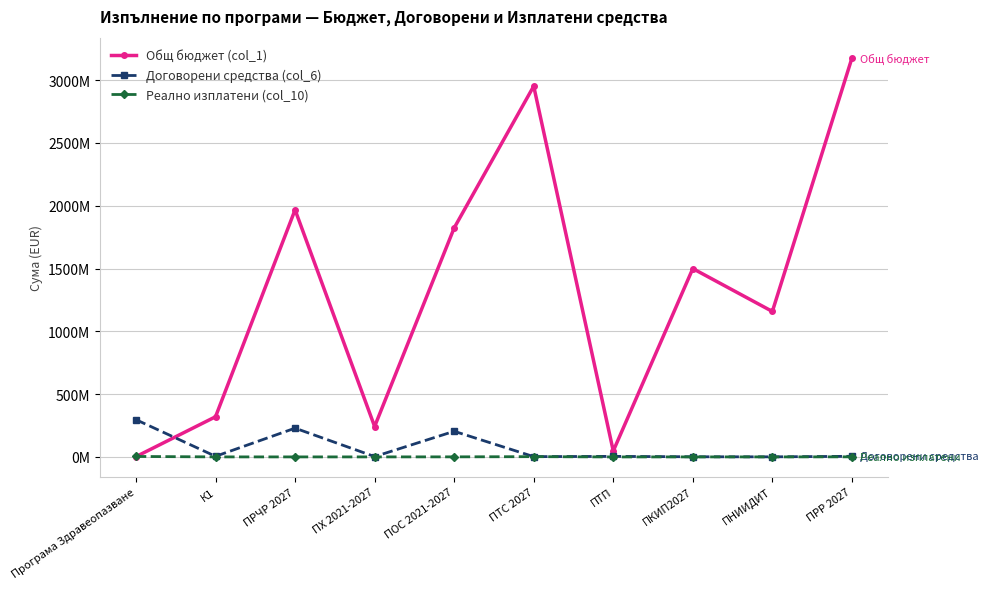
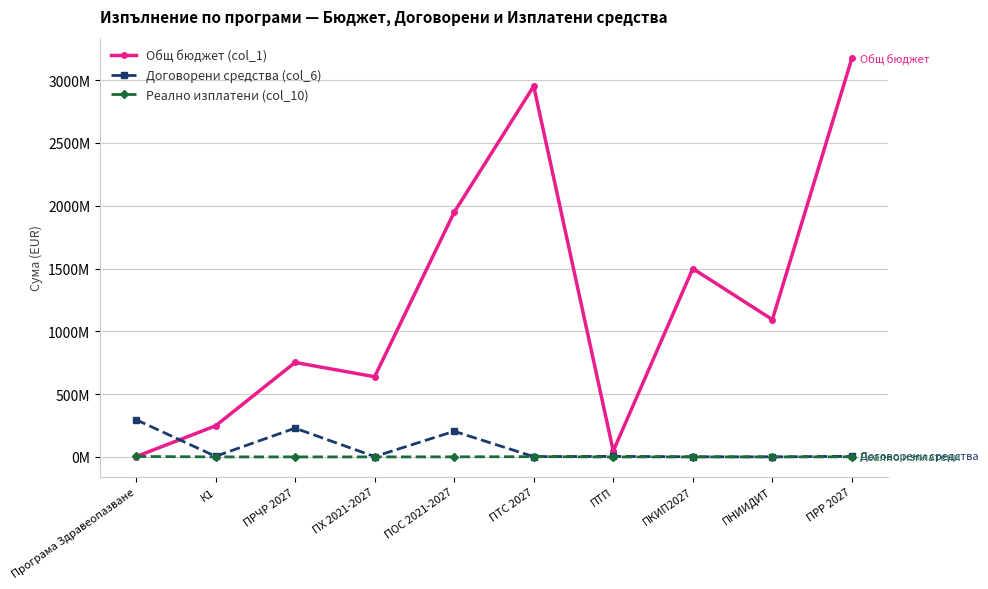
  {
    "Общ бюджет (col_1)": {
-     "К1": 320000000,
-     "ПРЧР 2027": 1970000000,
-     "ПХ 2021-2027": 240000000,
-     "ПОС 2021-2027": 1820000000,
+     "К1": 250000000,
+     "ПРЧР 2027": 750000000,
+     "ПХ 2021-2027": 640000000,
+     "ПОС 2021-2027": 1950000000,
      "ПТС 2027": 2950000000,
      "ПТП": 50000000,
      "ПКИП2027": 1500000000,
-     "ПНИИДИТ": 1160000000,
+     "ПНИИДИТ": 1090000000,
      "ПРР 2027": 3180000000
    },
    "Договорени средства (col_6)": {
      "Програма Здравеопазване": 300000000,
      "ПРЧР 2027": 230000000,
      "ПОС 2021-2027": 200000000
    },
    "Реално изплатени (col_10)": {
      "ПРЧР 2027": 0,
      "ПОС 2021-2027": 0
    }
  }
